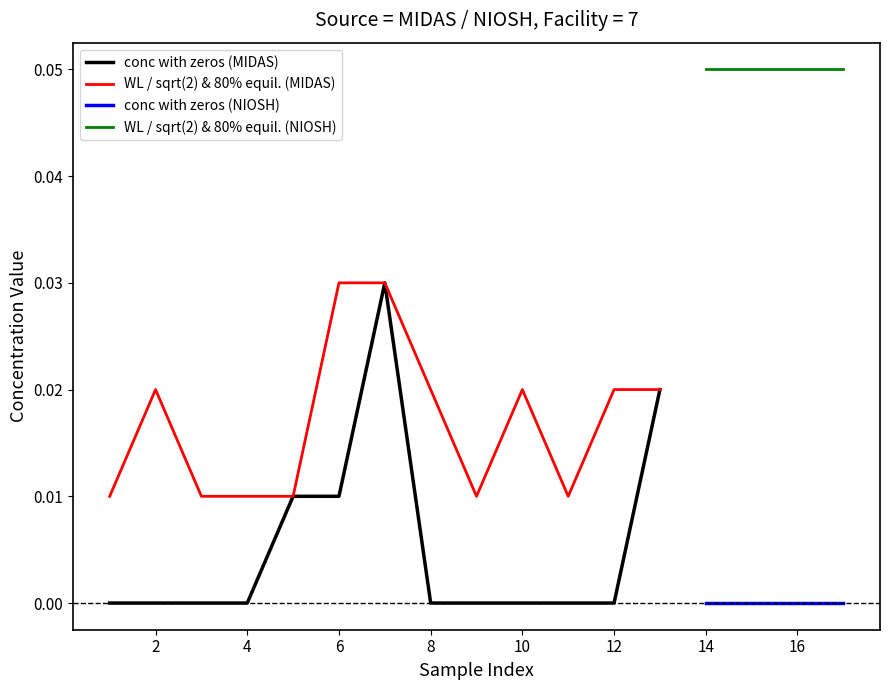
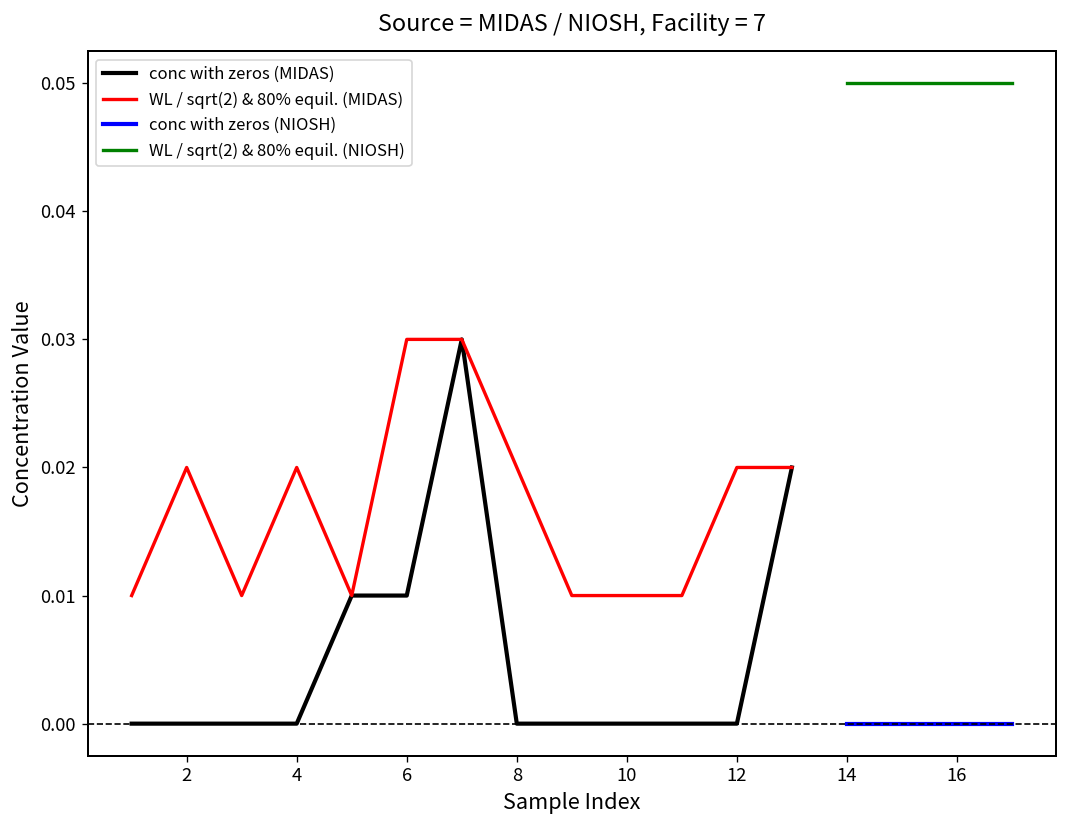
  {
    "conc with zeros (MIDAS)": {
      "2": 0.00,
      "4": 0.00,
      "6": 0.01,
      "8": 0.00,
      "10": 0.00,
      "12": 0.00
    },
    "WL / sqrt(2) & 80% equil. (MIDAS)": {
      "2": 0.02,
-     "4": 0.01,
+     "4": 0.02,
      "6": 0.03,
      "8": 0.02,
-     "10": 0.02,
+     "10": 0.01,
      "12": 0.02
    },
    "conc with zeros (NIOSH)": {
      "14": 0.00,
      "16": 0.00
    },
    "WL / sqrt(2) & 80% equil. (NIOSH)": {
      "14": 0.05,
      "16": 0.05
    }
  }
